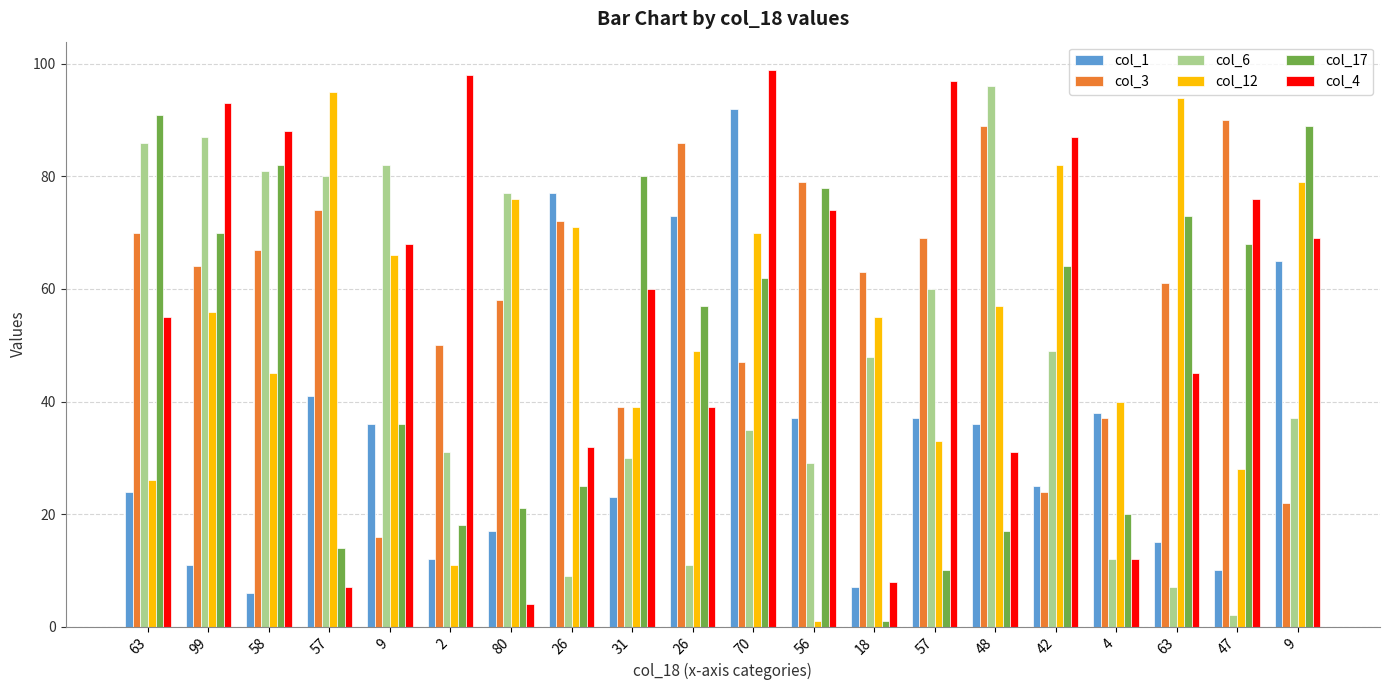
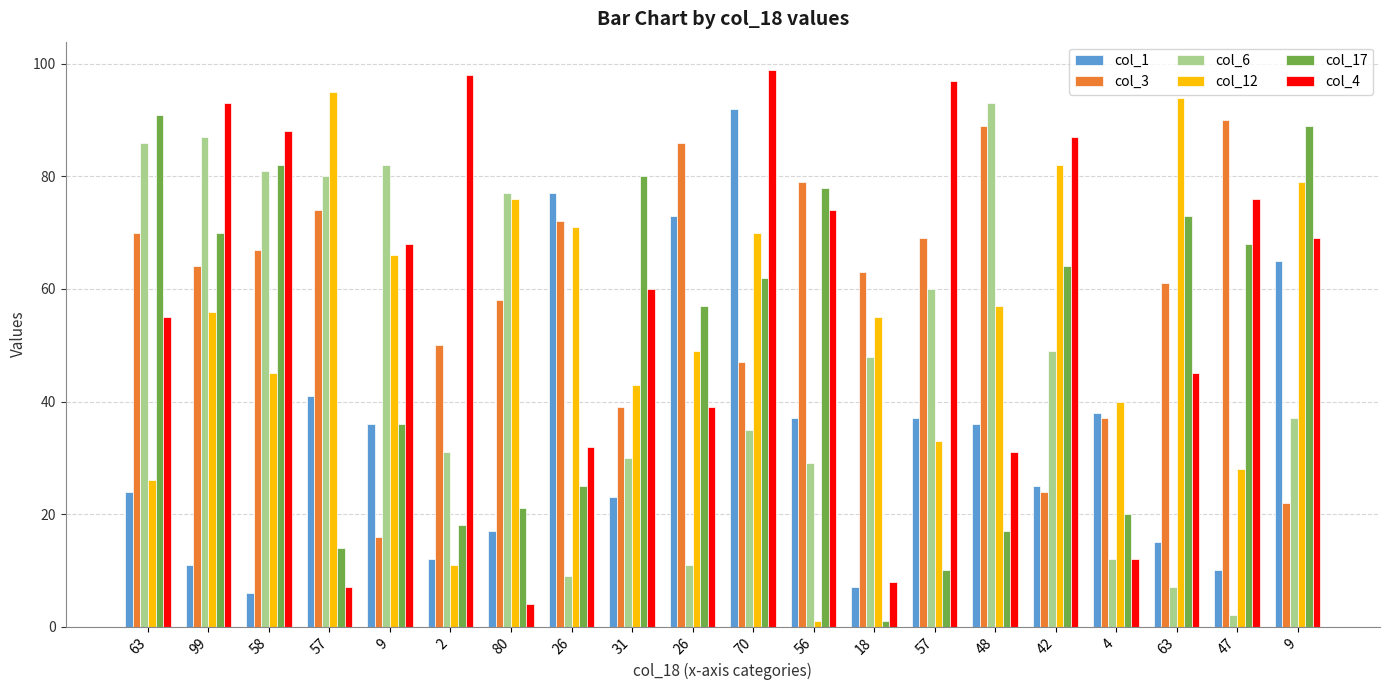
  {
    "col_1": {
      "99": 11,
      "58": 6,
      "2": 12,
      "80": 17,
      "31": 23,
      "70": 92,
      "56": 37,
      "18": 7,
      "48": 36,
      "42": 25,
      "4": 38,
      "47": 10
    },
    "col_3": {
      "99": 64,
      "58": 67,
      "2": 50,
      "80": 58,
      "31": 39,
      "70": 47,
      "56": 79,
      "18": 63,
      "48": 89,
      "42": 24,
      "4": 37,
      "47": 90
    },
    "col_6": {
      "99": 87,
      "58": 81,
      "2": 31,
      "80": 77,
      "31": 30,
      "70": 35,
      "56": 29,
      "18": 48,
-     "48": 96,
+     "48": 93,
      "42": 49,
      "4": 12,
      "47": 2
    },
    "col_12": {
      "99": 56,
      "58": 45,
      "2": 11,
      "80": 76,
-     "31": 39,
+     "31": 43,
      "70": 70,
      "56": 1,
      "18": 55,
      "48": 57,
      "42": 82,
      "4": 40,
      "47": 28
    },
    "col_17": {
      "99": 70,
      "58": 82,
      "2": 18,
      "80": 21,
      "31": 80,
      "70": 62,
      "56": 78,
      "18": 1,
      "48": 17,
      "42": 64,
      "4": 20,
      "47": 68
    },
    "col_4": {
      "99": 93,
      "58": 88,
      "2": 98,
      "80": 4,
      "31": 60,
      "70": 99,
      "56": 74,
      "18": 8,
      "48": 31,
      "42": 87,
      "4": 12,
      "47": 76
    }
  }
